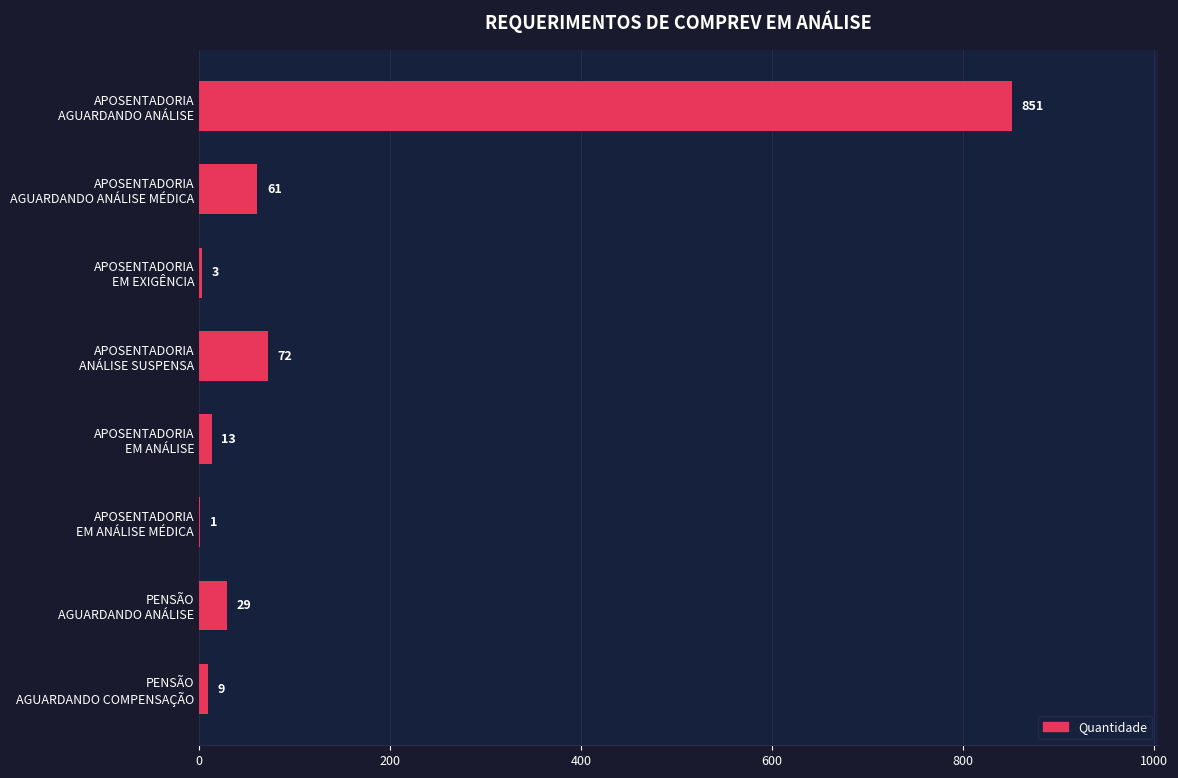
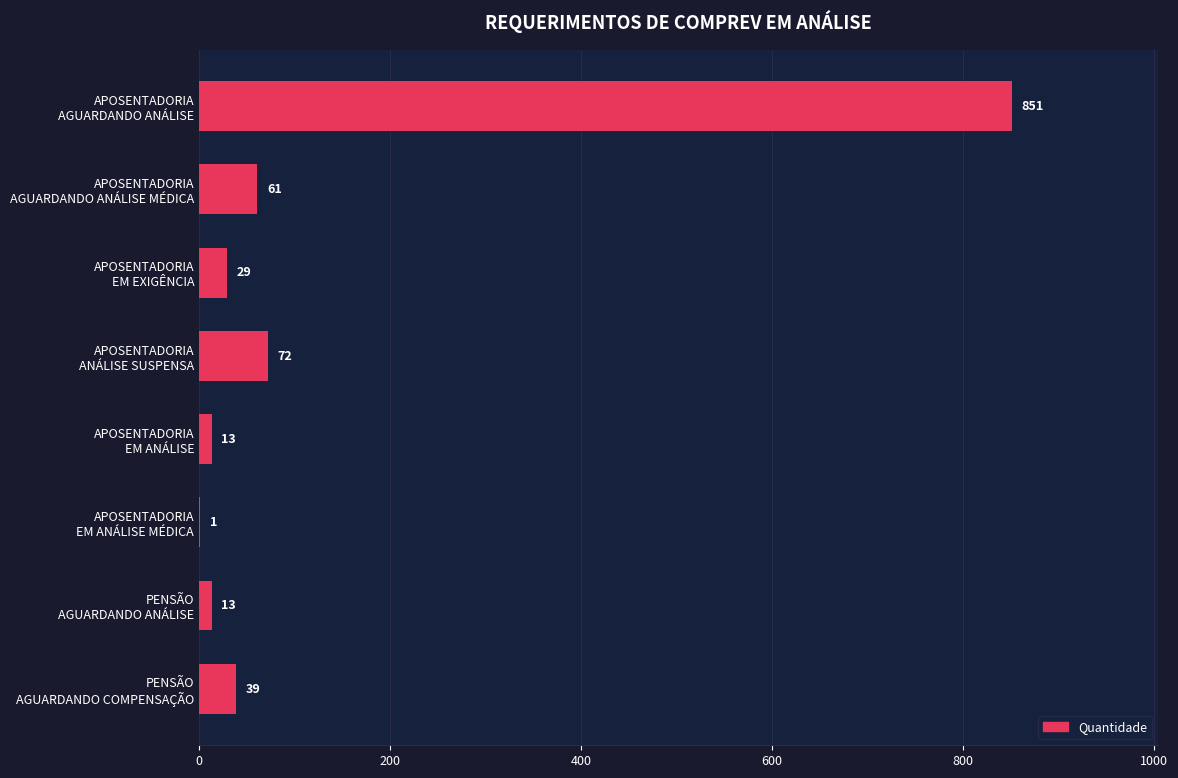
  {
    "APOSENTADORIA AGUARDANDO ANÁLISE": 851,
    "APOSENTADORIA AGUARDANDO ANÁLISE MÉDICA": 61,
-   "APOSENTADORIA EM EXIGÊNCIA": 3,
+   "APOSENTADORIA EM EXIGÊNCIA": 29,
    "APOSENTADORIA ANÁLISE SUSPENSA": 72,
    "APOSENTADORIA EM ANÁLISE": 13,
    "APOSENTADORIA EM ANÁLISE MÉDICA": 1,
-   "PENSÃO AGUARDANDO ANÁLISE": 29,
-   "PENSÃO AGUARDANDO COMPENSAÇÃO": 9
+   "PENSÃO AGUARDANDO ANÁLISE": 13,
+   "PENSÃO AGUARDANDO COMPENSAÇÃO": 39
  }
